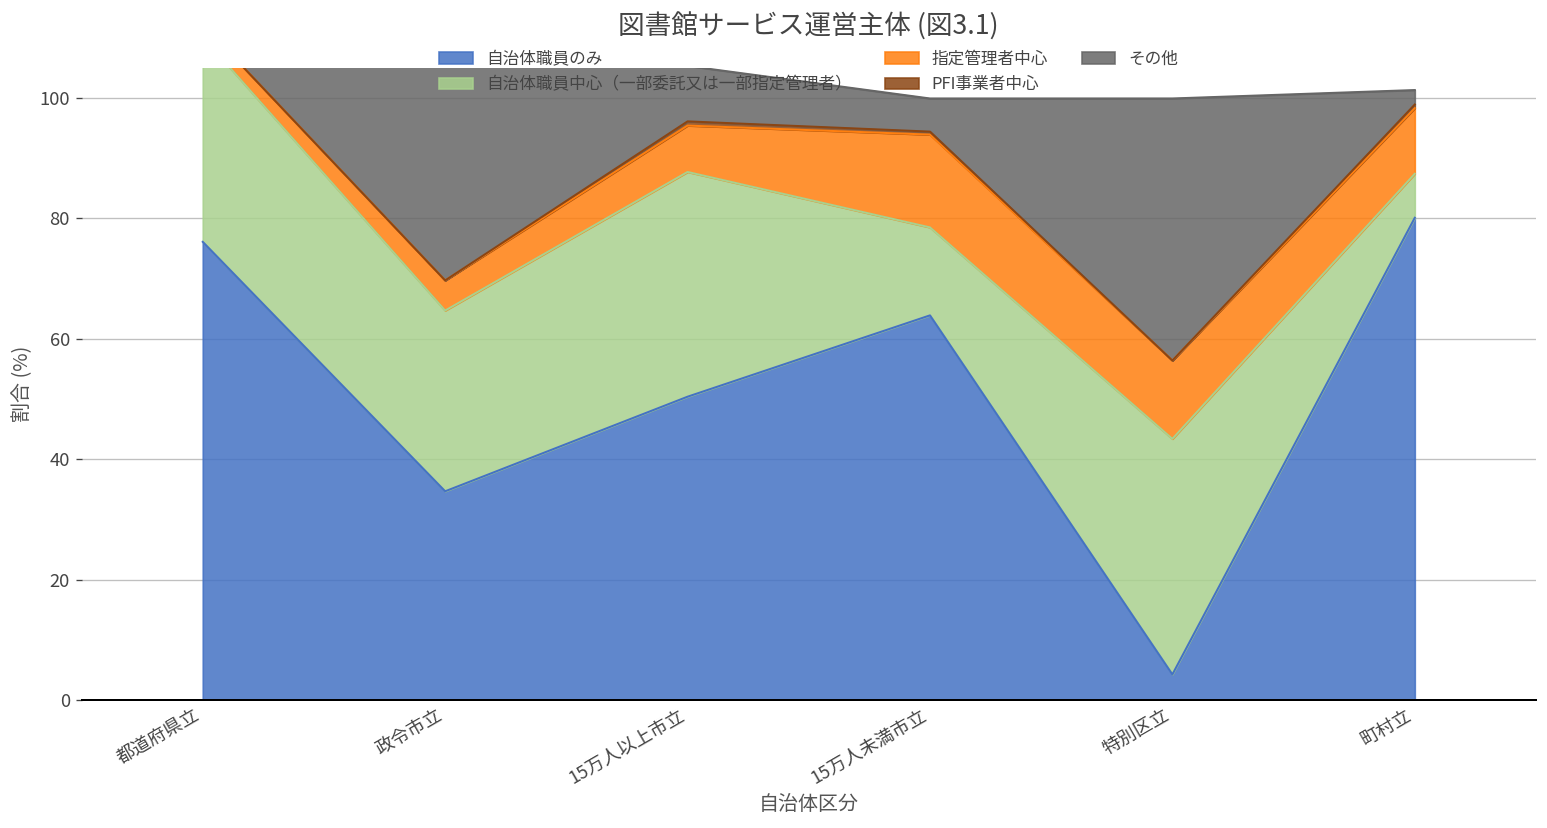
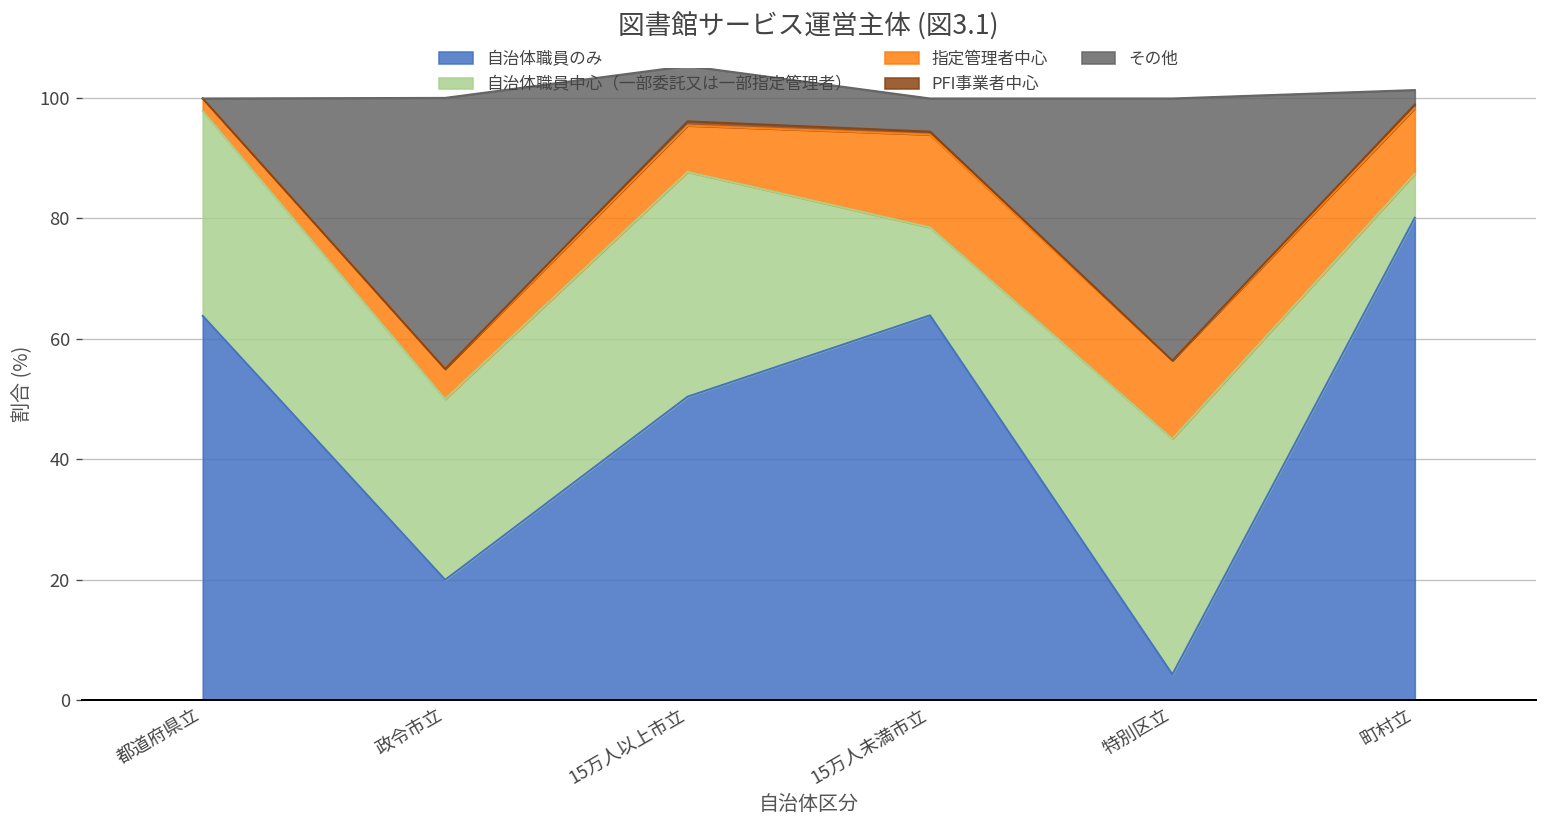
  {
    "自治体職員のみ": {
-     "都道府県立": 76,
-     "政令市立": 35,
+     "都道府県立": 64,
+     "政令市立": 20,
      "15万人以上市立": 50,
      "15万人未満市立": 64,
      "特別区立": 4,
      "町村立": 80
    },
    "自治体職員中心（一部委託又は一部指定管理者）": {
      "政令市立": 30,
      "15万人以上市立": 37,
      "15万人未満市立": 15,
      "特別区立": 39,
      "町村立": 7
    },
    "指定管理者中心": {
      "15万人以上市立": 8,
      "町村立": 11
    },
    "PFI事業者中心": {
      "15万人以上市立": 1,
      "町村立": 1
    },
    "その他": {
      "15万人以上市立": 9,
      "15万人未満市立": 6,
      "特別区立": 44,
      "町村立": 2
    }
  }
